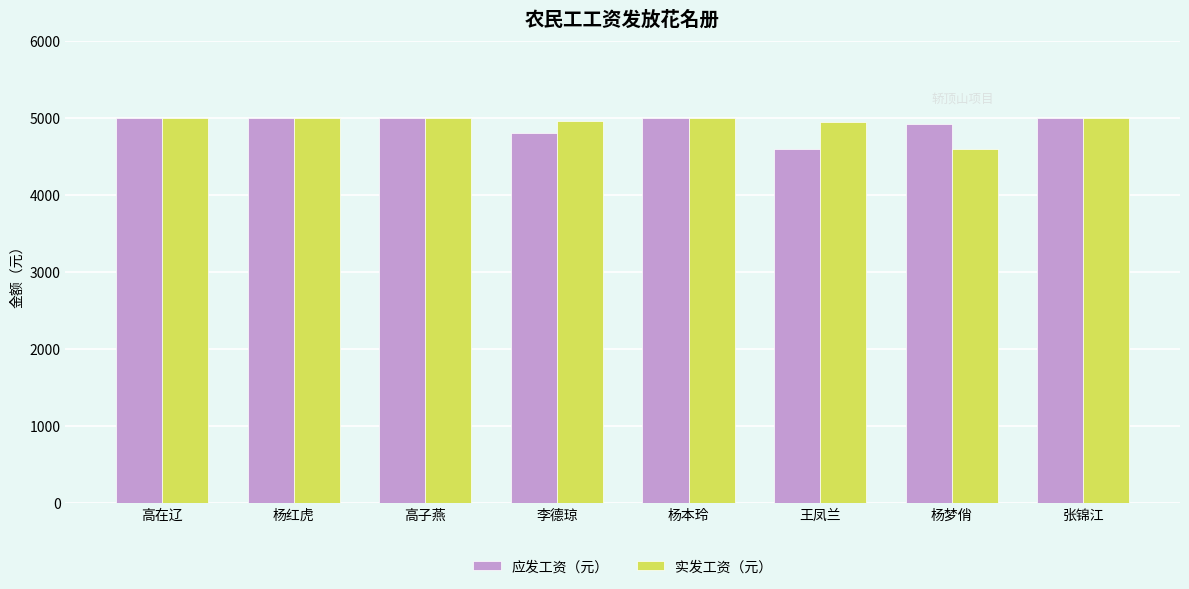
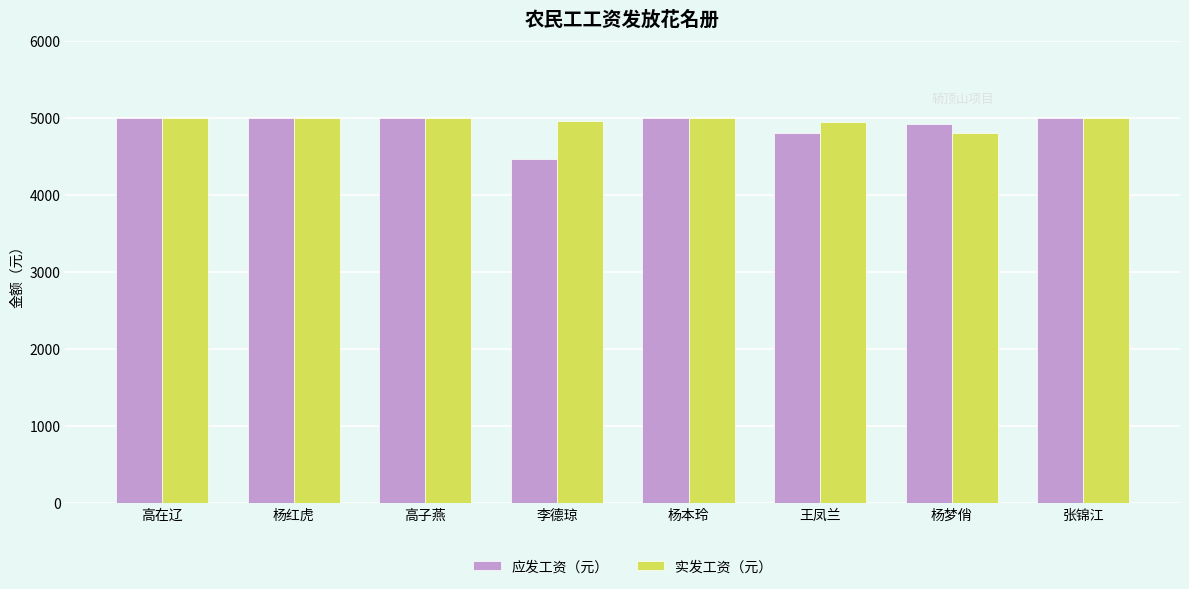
  {
    "应发工资（元）": {
      "高在辽": 5000,
      "杨红虎": 5000,
      "高子燕": 5000,
-     "李德琼": 4800,
+     "李德琼": 4500,
      "杨本玲": 5000,
-     "王凤兰": 4600,
+     "王凤兰": 4800,
      "杨梦俏": 4900,
      "张锦江": 5000
    },
    "实发工资（元）": {
      "高在辽": 5000,
      "杨红虎": 5000,
      "高子燕": 5000,
      "李德琼": 5000,
      "杨本玲": 5000,
      "王凤兰": 4900,
-     "杨梦俏": 4600,
+     "杨梦俏": 4800,
      "张锦江": 5000
    }
  }
